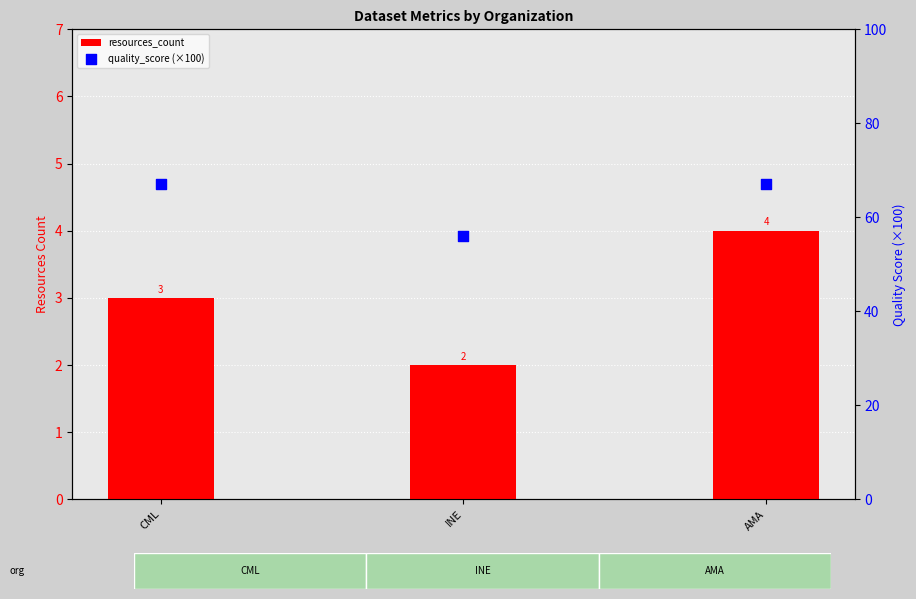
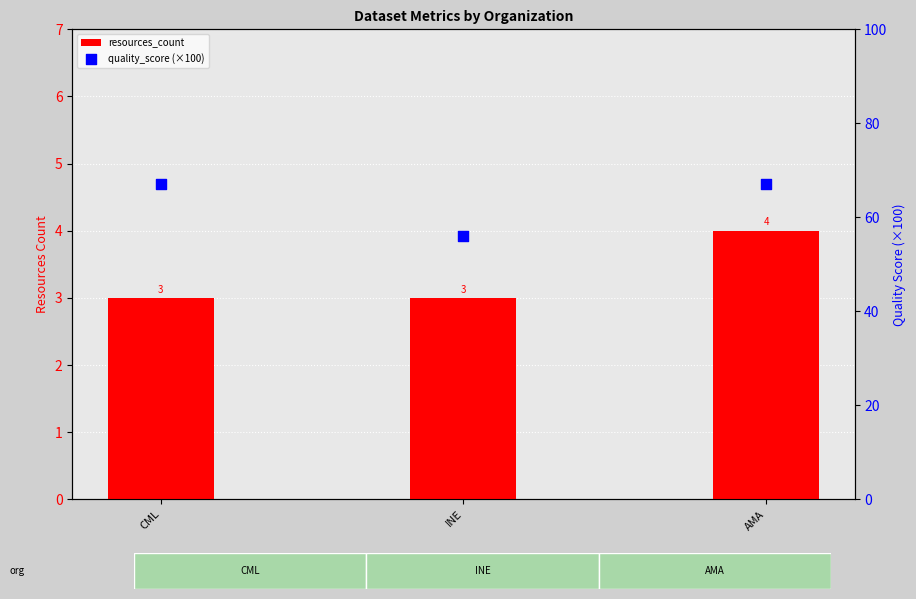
  {
    "resources_count": {
      "CML": 3,
-     "INE": 2,
+     "INE": 3,
      "AMA": 4
    }
  }
